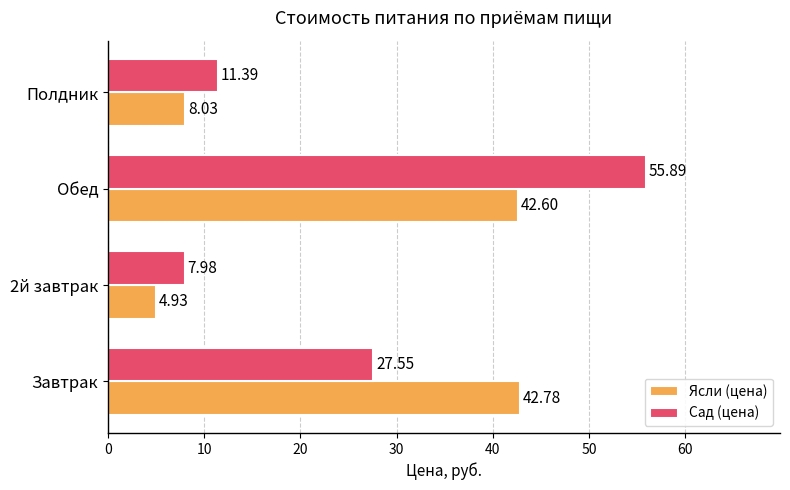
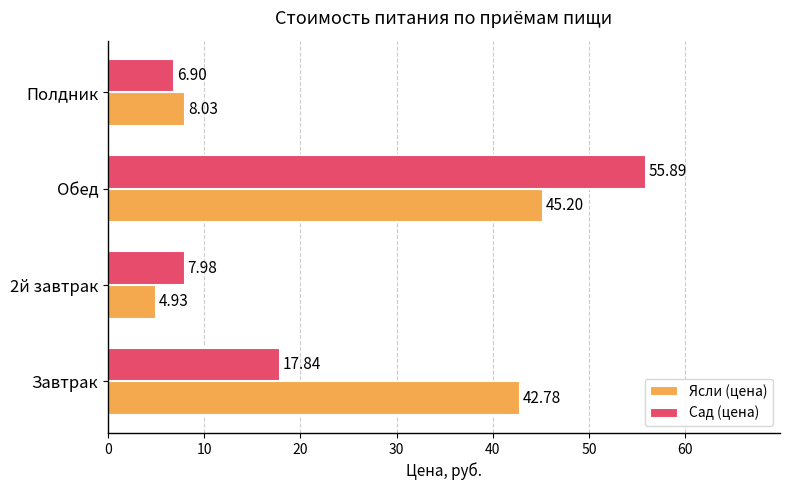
  {
    "Ясли (цена)": {
      "Полдник": 8.03,
-     "Обед": 42.60,
+     "Обед": 45.20,
      "2й завтрак": 4.93,
      "Завтрак": 42.78
    },
    "Сад (цена)": {
-     "Полдник": 11.39,
+     "Полдник": 6.90,
      "Обед": 55.89,
      "2й завтрак": 7.98,
-     "Завтрак": 27.55
+     "Завтрак": 17.84
    }
  }
